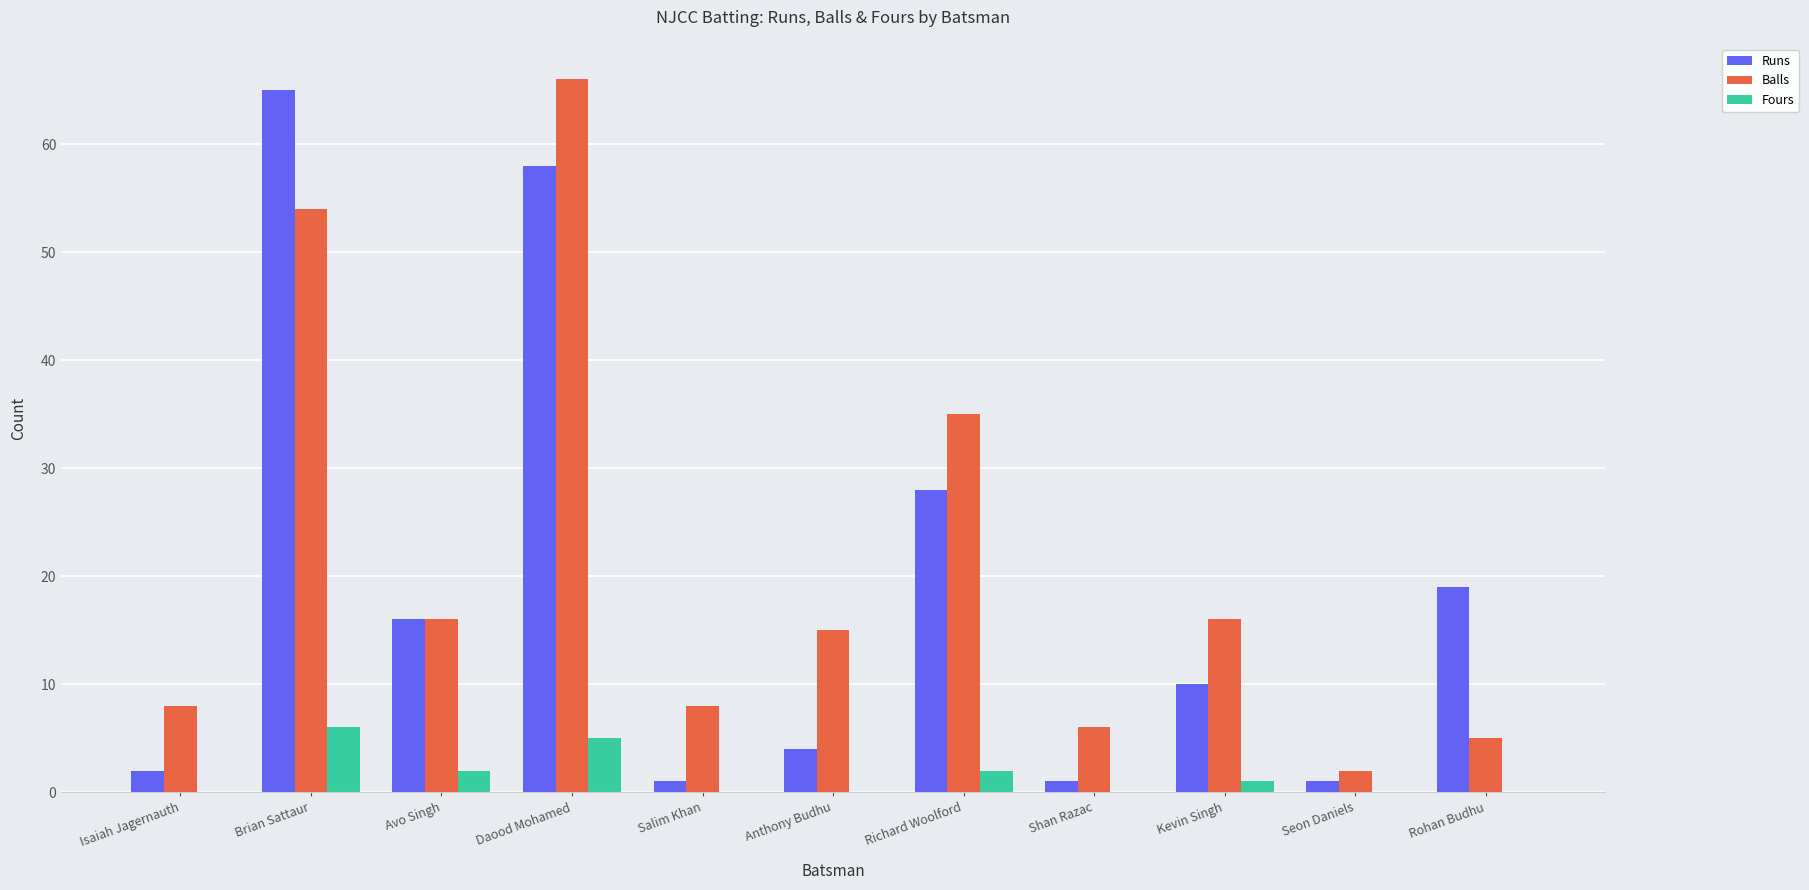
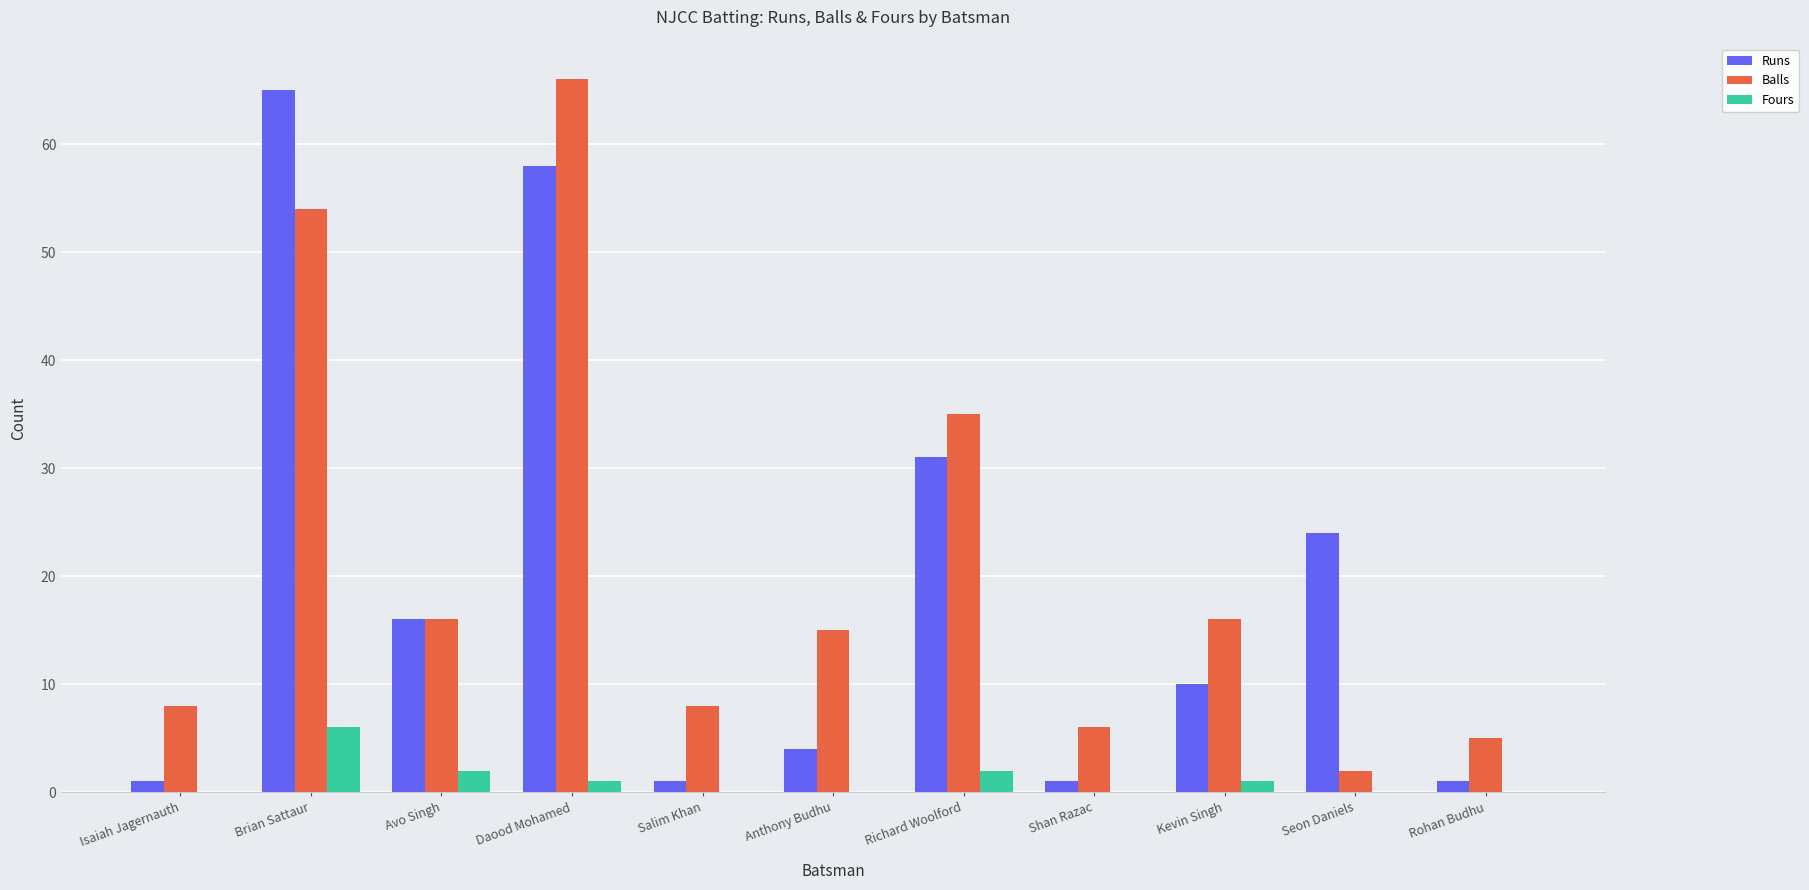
  {
    "Runs": {
-     "Isaiah Jagernauth": 2,
+     "Isaiah Jagernauth": 1,
      "Brian Sattaur": 65,
      "Avo Singh": 16,
      "Daood Mohamed": 58,
      "Salim Khan": 1,
      "Anthony Budhu": 4,
-     "Richard Woolford": 28,
+     "Richard Woolford": 31,
      "Shan Razac": 1,
      "Kevin Singh": 10,
-     "Seon Daniels": 1,
-     "Rohan Budhu": 19
+     "Seon Daniels": 24,
+     "Rohan Budhu": 1
    },
    "Balls": {
      "Isaiah Jagernauth": 8,
      "Brian Sattaur": 54,
      "Avo Singh": 16,
      "Daood Mohamed": 66,
      "Salim Khan": 8,
      "Anthony Budhu": 15,
      "Richard Woolford": 35,
      "Shan Razac": 6,
      "Kevin Singh": 16,
      "Seon Daniels": 2,
      "Rohan Budhu": 5
    },
    "Fours": {
      "Isaiah Jagernauth": 0,
      "Brian Sattaur": 6,
      "Avo Singh": 2,
-     "Daood Mohamed": 5,
+     "Daood Mohamed": 1,
      "Salim Khan": 0,
      "Anthony Budhu": 0,
      "Richard Woolford": 2,
      "Shan Razac": 0,
      "Kevin Singh": 1,
      "Seon Daniels": 0,
      "Rohan Budhu": 0
    }
  }
